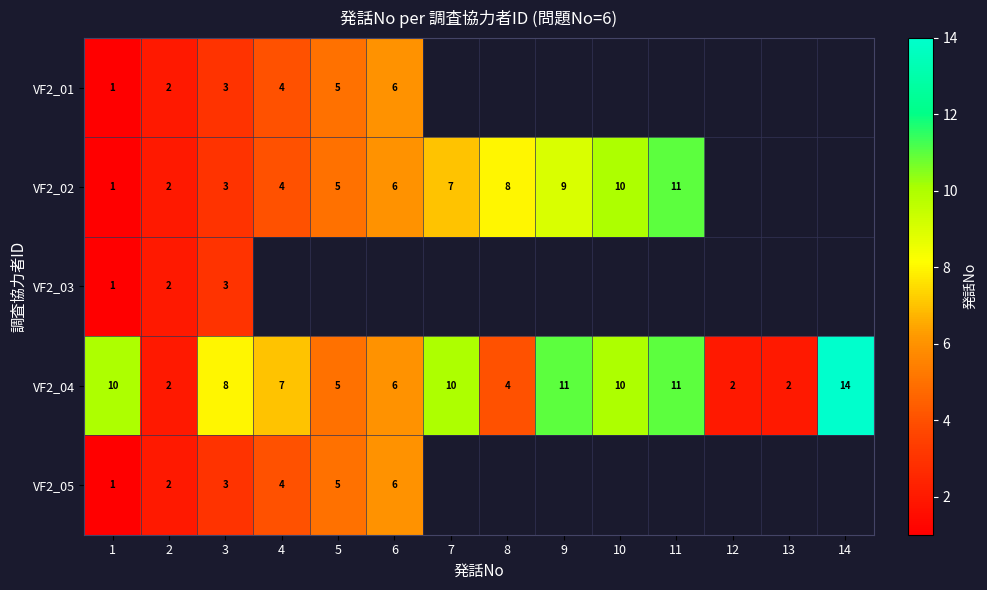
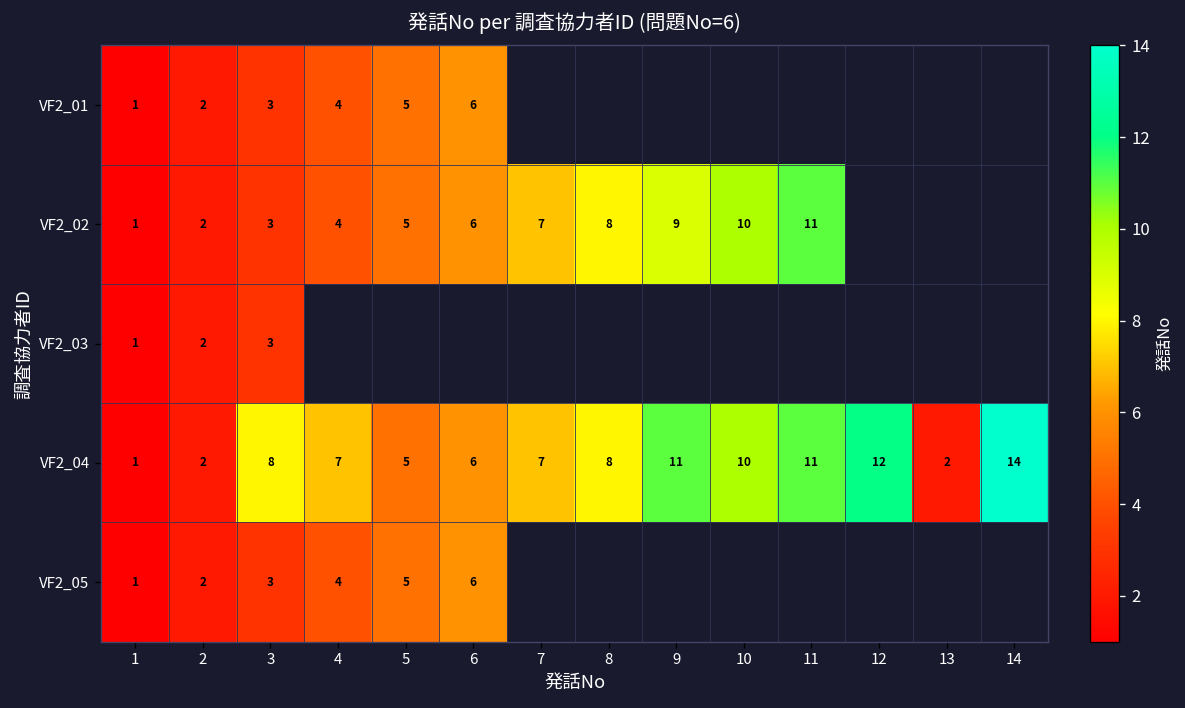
  {
    "VF2_01": {
      "1": 1,
      "2": 2,
      "3": 3,
      "4": 4,
      "5": 5,
      "6": 6
    },
    "VF2_02": {
      "1": 1,
      "2": 2,
      "3": 3,
      "4": 4,
      "5": 5,
      "6": 6,
      "7": 7,
      "8": 8,
      "9": 9,
      "10": 10,
      "11": 11
    },
    "VF2_03": {
      "1": 1,
      "2": 2,
      "3": 3
    },
    "VF2_04": {
-     "1": 10,
+     "1": 1,
      "2": 2,
      "3": 8,
      "4": 7,
      "5": 5,
      "6": 6,
-     "7": 10,
-     "8": 4,
+     "7": 7,
+     "8": 8,
      "9": 11,
      "10": 10,
      "11": 11,
-     "12": 2,
+     "12": 12,
      "13": 2,
      "14": 14
    },
    "VF2_05": {
      "1": 1,
      "2": 2,
      "3": 3,
      "4": 4,
      "5": 5,
      "6": 6
    }
  }
